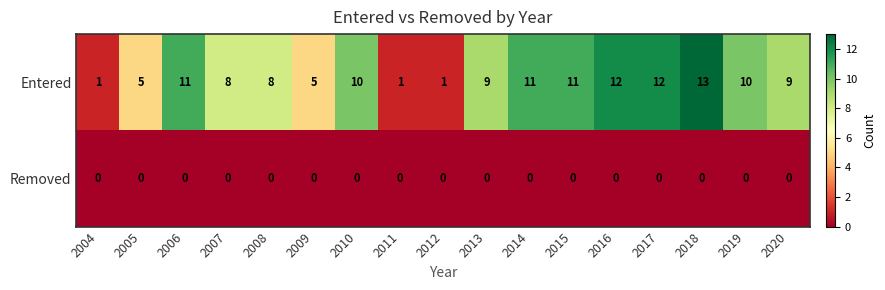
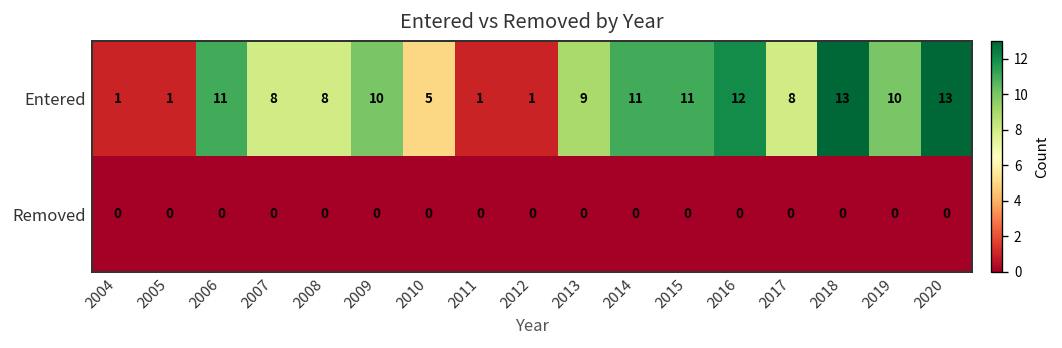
  {
    "Entered": {
      "2004": 1,
-     "2005": 5,
+     "2005": 1,
      "2006": 11,
      "2007": 8,
      "2008": 8,
-     "2009": 5,
-     "2010": 10,
+     "2009": 10,
+     "2010": 5,
      "2011": 1,
      "2012": 1,
      "2013": 9,
      "2014": 11,
      "2015": 11,
      "2016": 12,
-     "2017": 12,
+     "2017": 8,
      "2018": 13,
      "2019": 10,
-     "2020": 9
+     "2020": 13
    },
    "Removed": {
      "2004": 0,
      "2005": 0,
      "2006": 0,
      "2007": 0,
      "2008": 0,
      "2009": 0,
      "2010": 0,
      "2011": 0,
      "2012": 0,
      "2013": 0,
      "2014": 0,
      "2015": 0,
      "2016": 0,
      "2017": 0,
      "2018": 0,
      "2019": 0,
      "2020": 0
    }
  }
